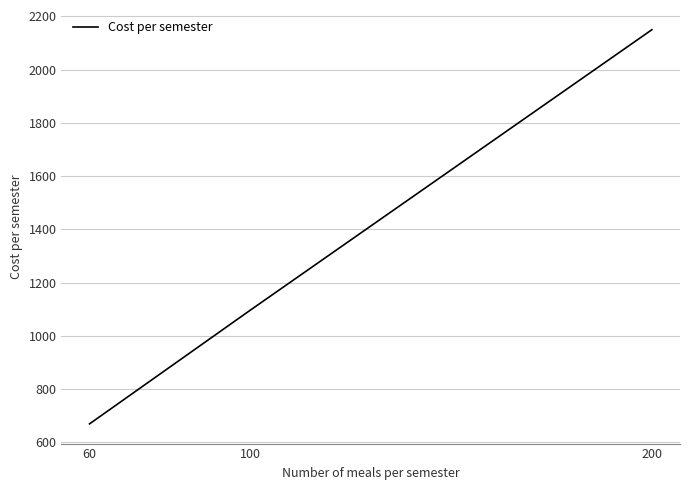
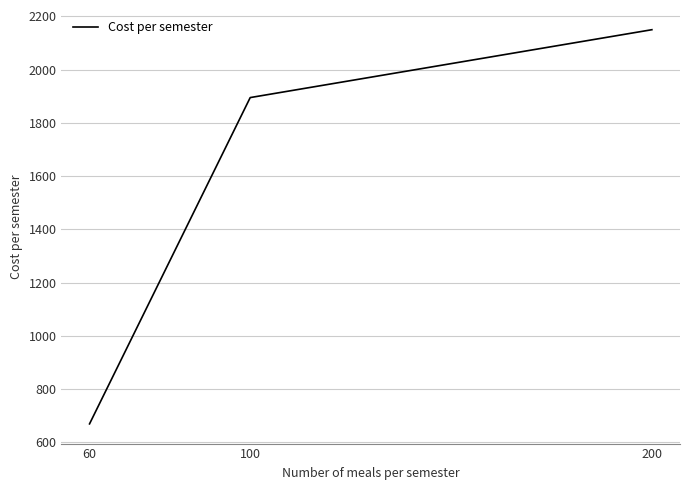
  {
    "60": 670,
-   "100": 1100,
+   "100": 1900,
    "200": 2150
  }
